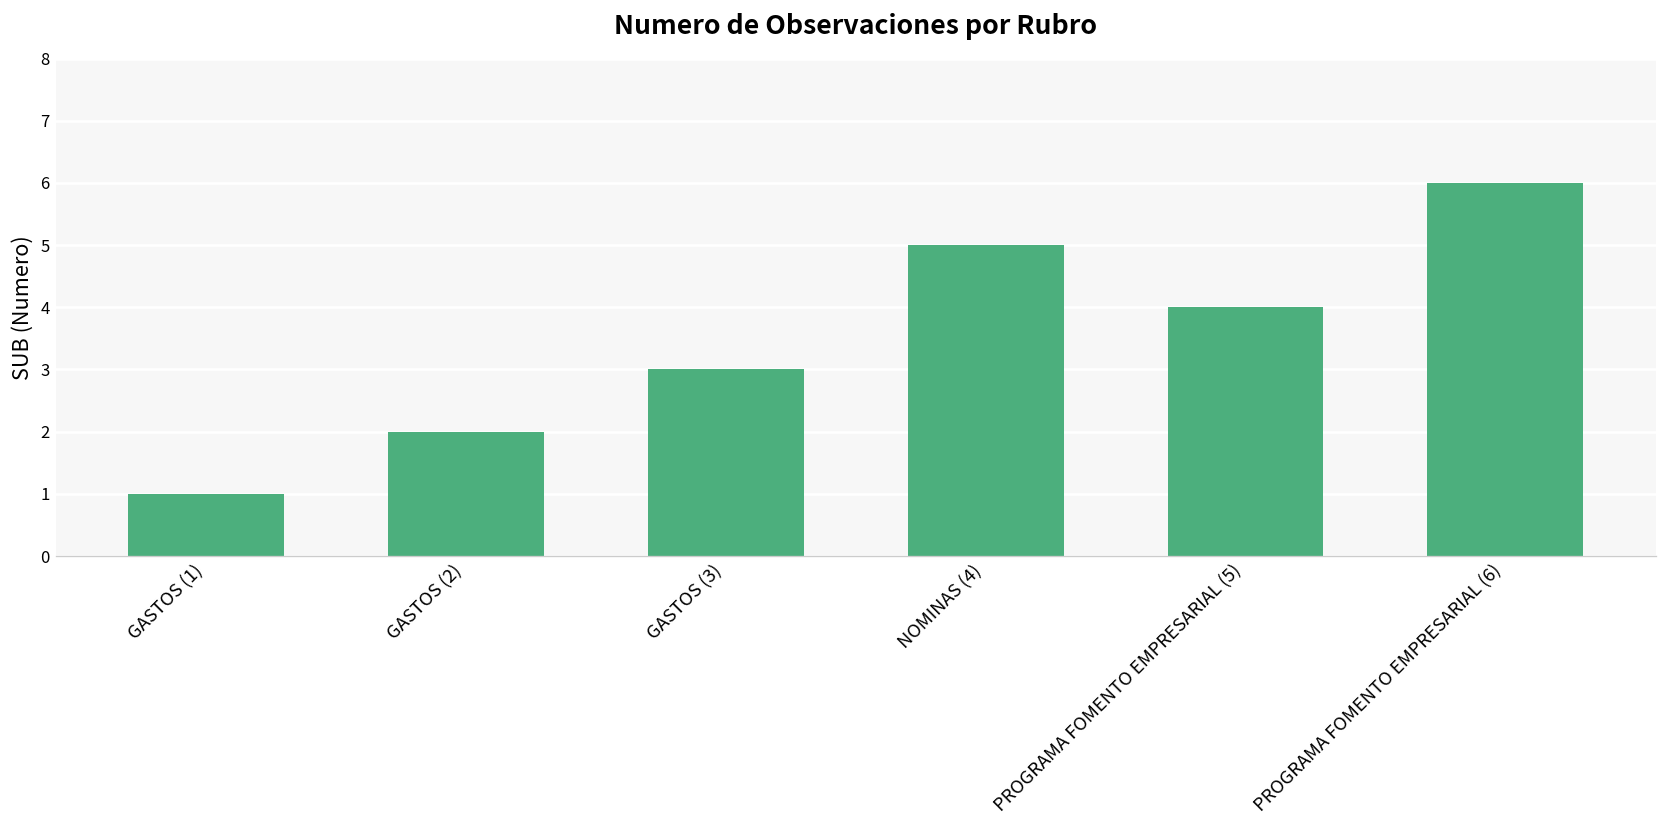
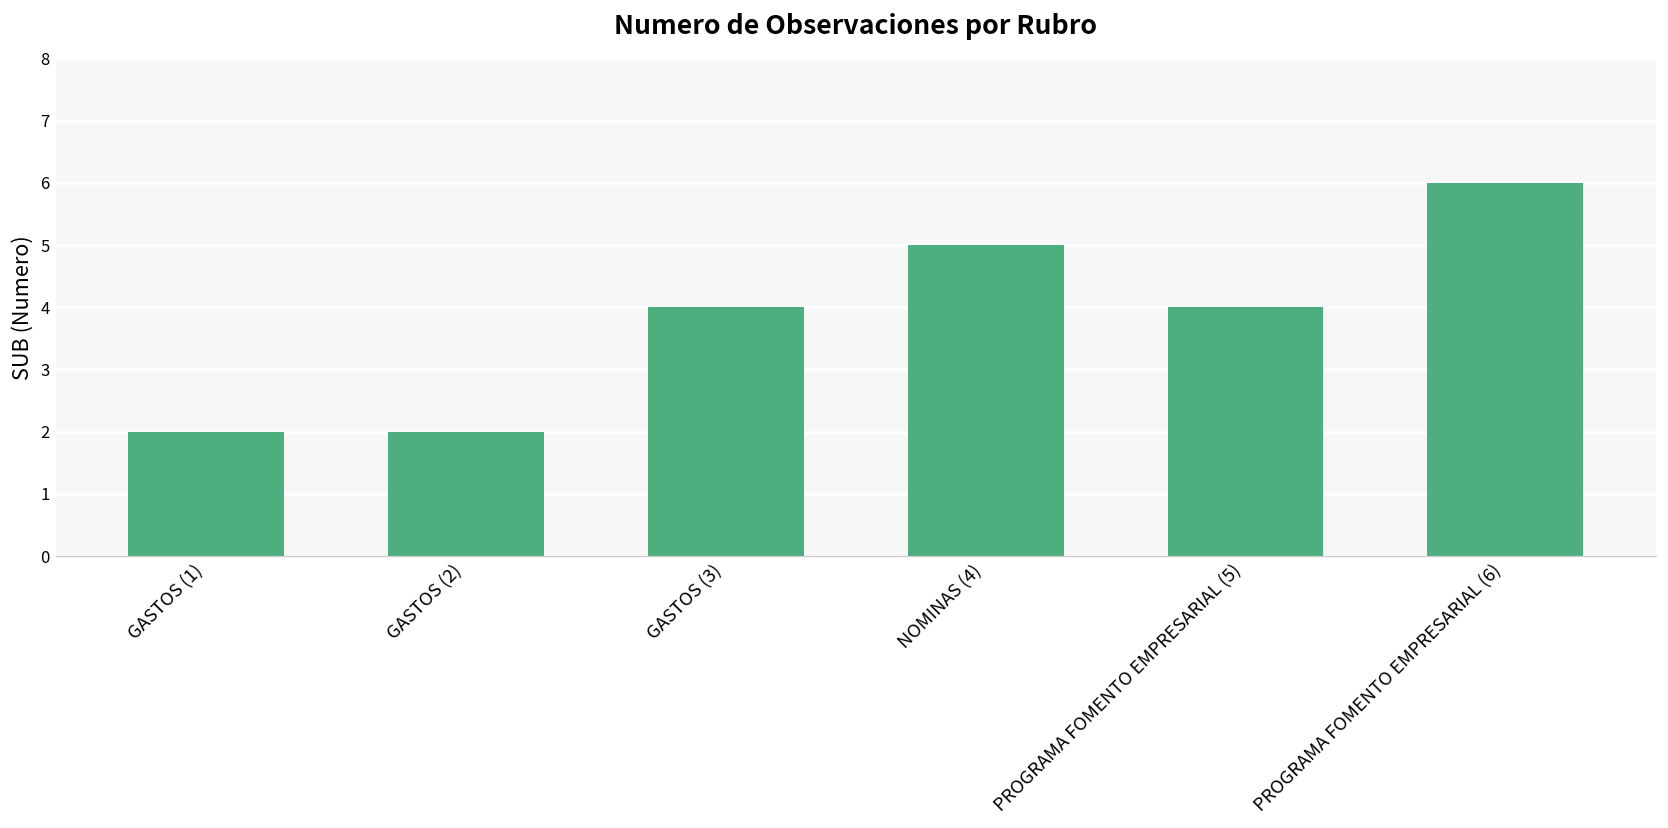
  {
-   "GASTOS (1)": 1,
+   "GASTOS (1)": 2,
    "GASTOS (2)": 2,
-   "GASTOS (3)": 3,
+   "GASTOS (3)": 4,
    "NOMINAS (4)": 5,
    "PROGRAMA FOMENTO EMPRESARIAL (5)": 4,
    "PROGRAMA FOMENTO EMPRESARIAL (6)": 6
  }
